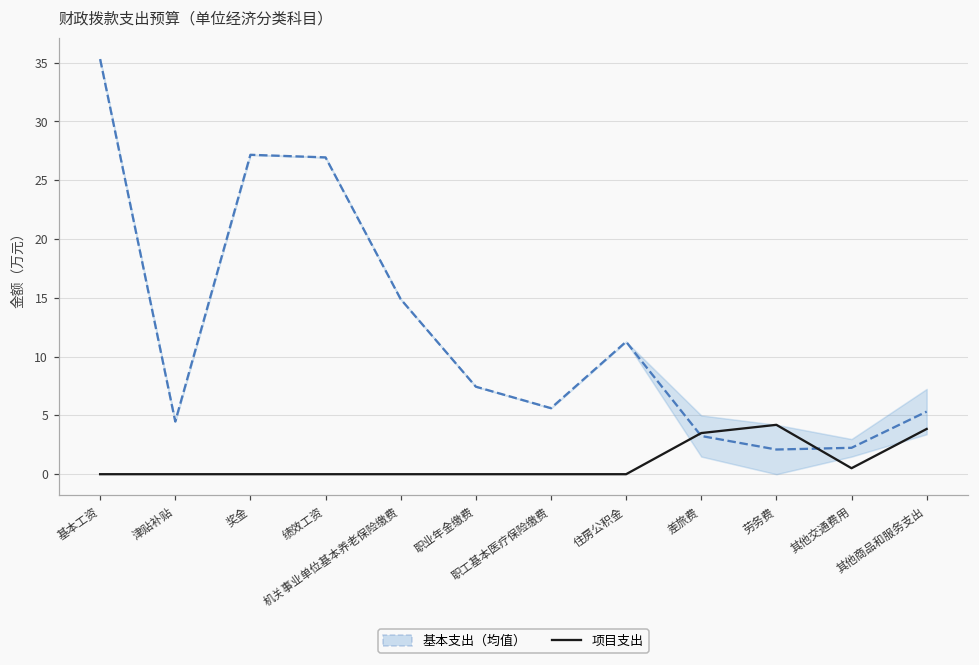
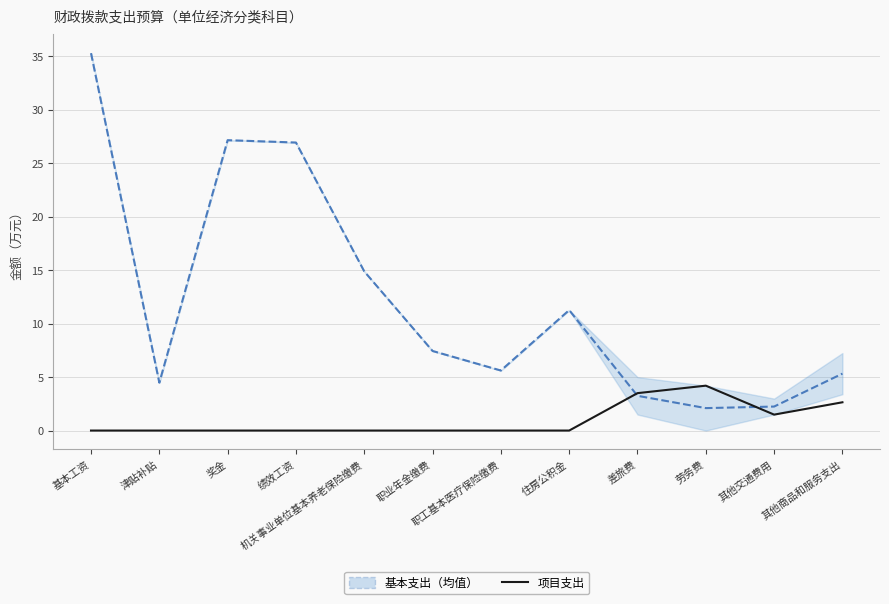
  {
    "项目支出": {
      "基本工资": 0.0,
      "津贴补贴": 0.0,
      "奖金": 0.0,
      "绩效工资": 0.0,
      "机关事业单位基本养老保险缴费": 0.0,
      "职业年金缴费": 0.0,
      "职工基本医疗保险缴费": 0.0,
      "住房公积金": 0.0,
      "差旅费": 3.5,
-     "其他交通费用": 0.5,
-     "其他商品和服务支出": 3.9
+     "其他交通费用": 1.5,
+     "其他商品和服务支出": 2.6
    }
  }
